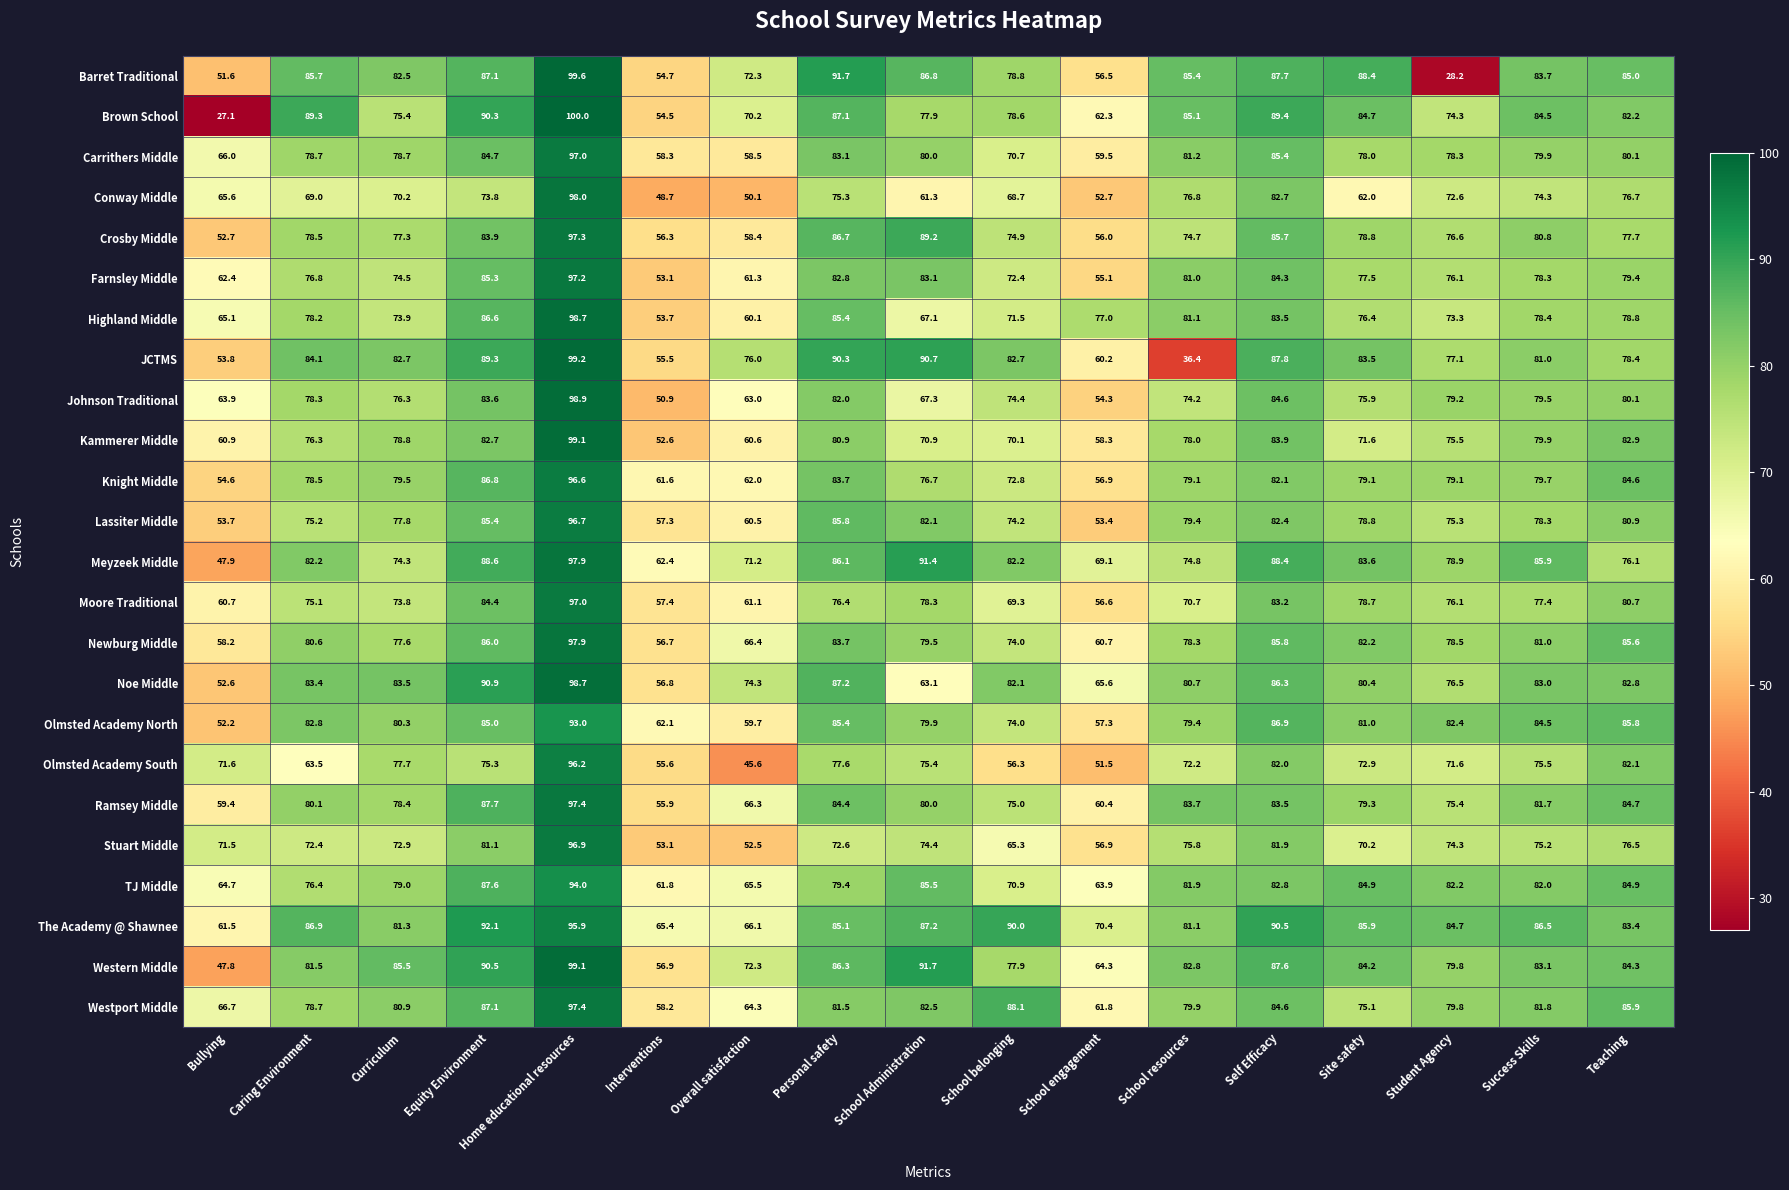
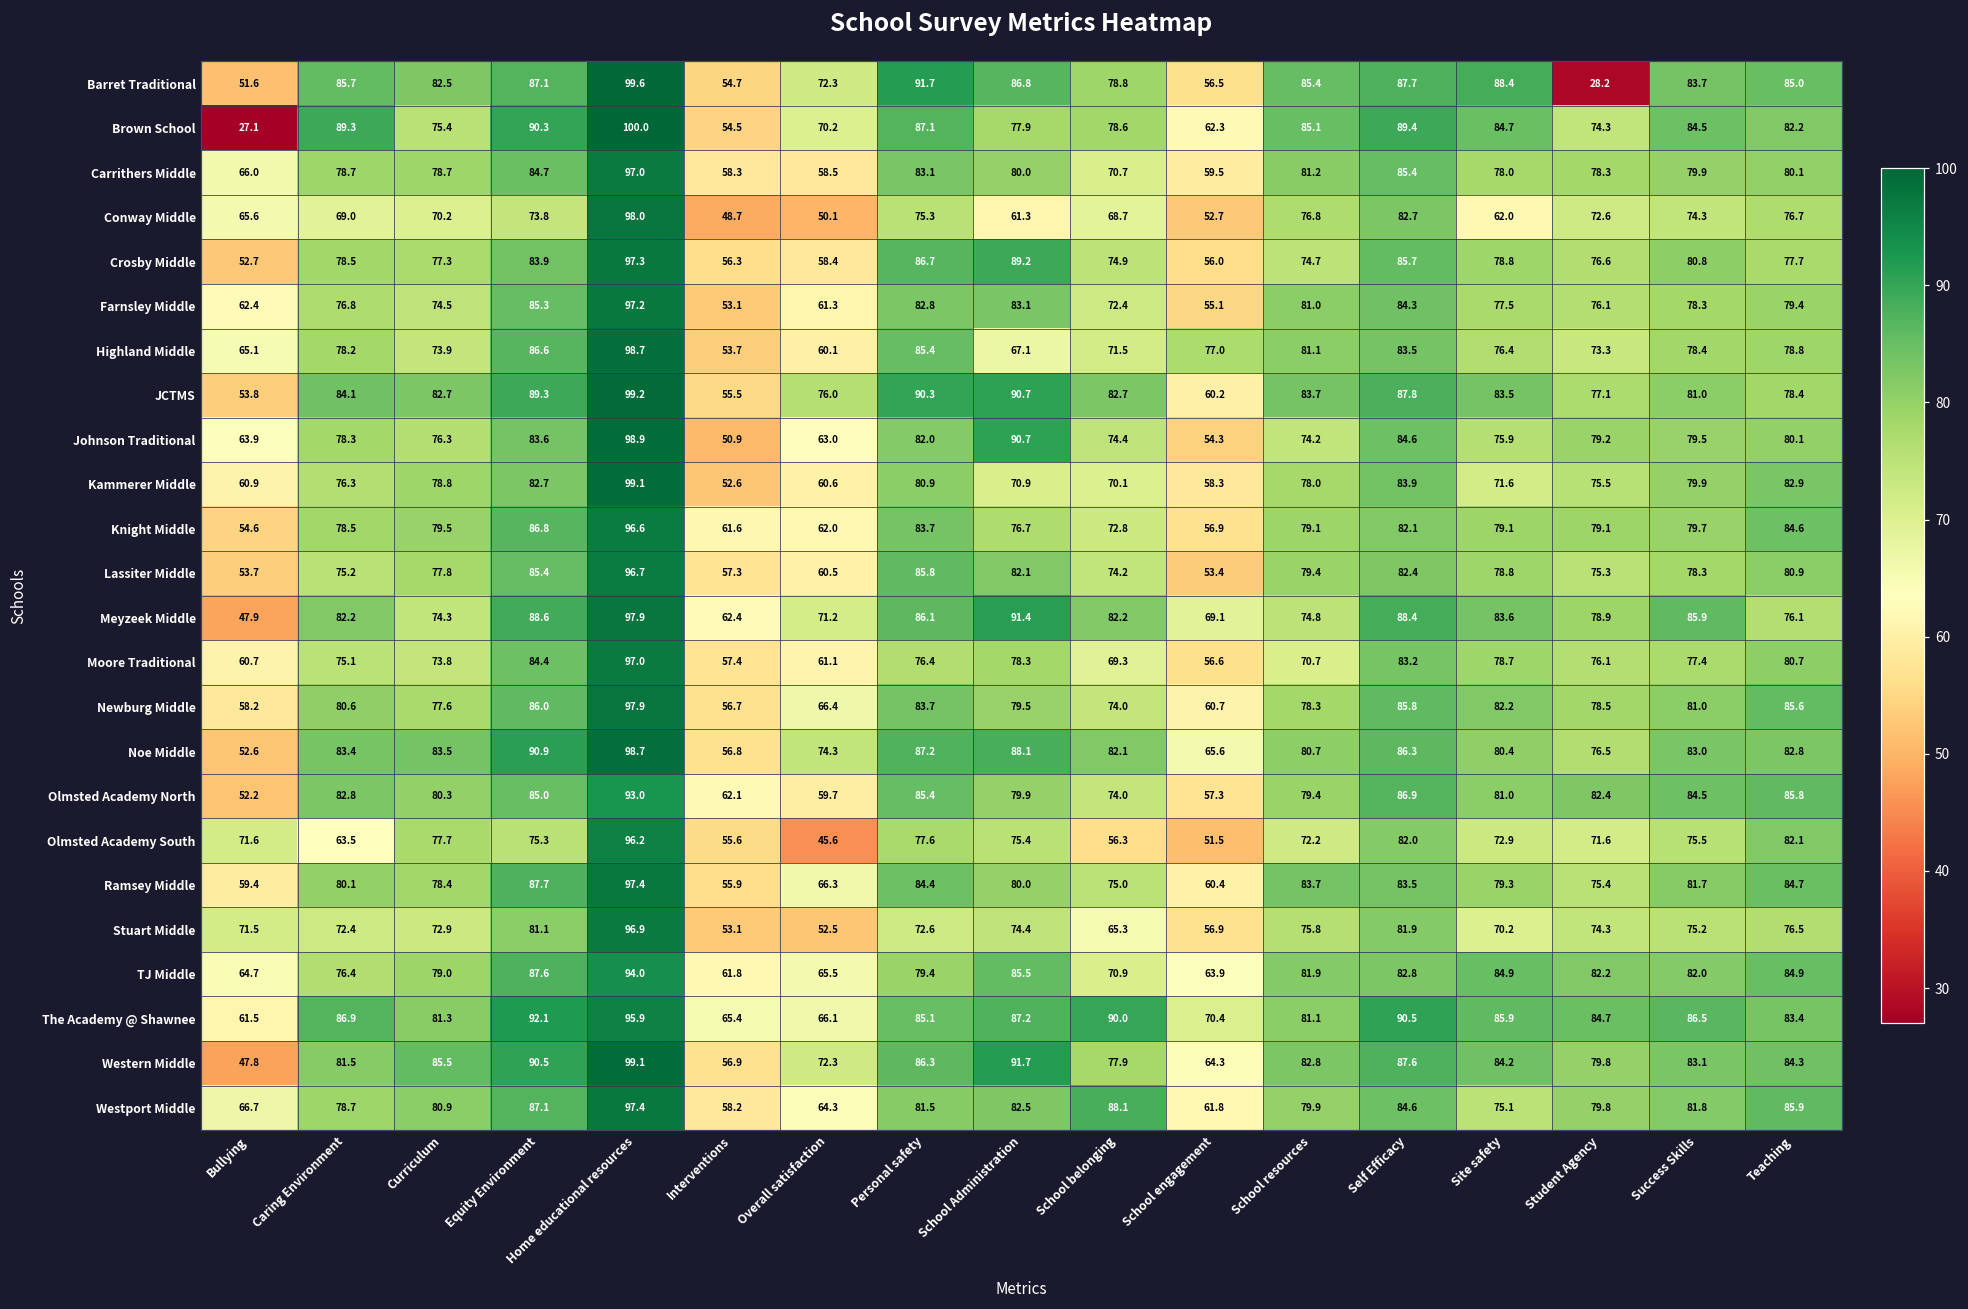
  {
    "JCTMS": {
      "Bullying": 53.8,
      "Caring Environment": 84.1,
      "Curriculum": 82.7,
      "Equity Environment": 89.3,
      "Home educational resources": 99.2,
      "Interventions": 55.5,
      "Overall satisfaction": 76.0,
      "Personal safety": 90.3,
      "School Administration": 90.7,
      "School belonging": 82.7,
      "School engagement": 60.2,
-     "School resources": 36.4,
+     "School resources": 83.7,
      "Self Efficacy": 87.8,
      "Site safety": 83.5,
      "Student Agency": 77.1,
      "Success Skills": 81.0,
      "Teaching": 78.4
    },
    "Johnson Traditional": {
      "Bullying": 63.9,
      "Caring Environment": 78.3,
      "Curriculum": 76.3,
      "Equity Environment": 83.6,
      "Home educational resources": 98.9,
      "Interventions": 50.9,
      "Overall satisfaction": 63.0,
      "Personal safety": 82.0,
-     "School Administration": 67.3,
+     "School Administration": 90.7,
      "School belonging": 74.4,
      "School engagement": 54.3,
      "School resources": 74.2,
      "Self Efficacy": 84.6,
      "Site safety": 75.9,
      "Student Agency": 79.2,
      "Success Skills": 79.5,
      "Teaching": 80.1
    },
    "Noe Middle": {
      "Bullying": 52.6,
      "Caring Environment": 83.4,
      "Curriculum": 83.5,
      "Equity Environment": 90.9,
      "Home educational resources": 98.7,
      "Interventions": 56.8,
      "Overall satisfaction": 74.3,
      "Personal safety": 87.2,
-     "School Administration": 63.1,
+     "School Administration": 88.1,
      "School belonging": 82.1,
      "School engagement": 65.6,
      "School resources": 80.7,
      "Self Efficacy": 86.3,
      "Site safety": 80.4,
      "Student Agency": 76.5,
      "Success Skills": 83.0,
      "Teaching": 82.8
    }
  }
